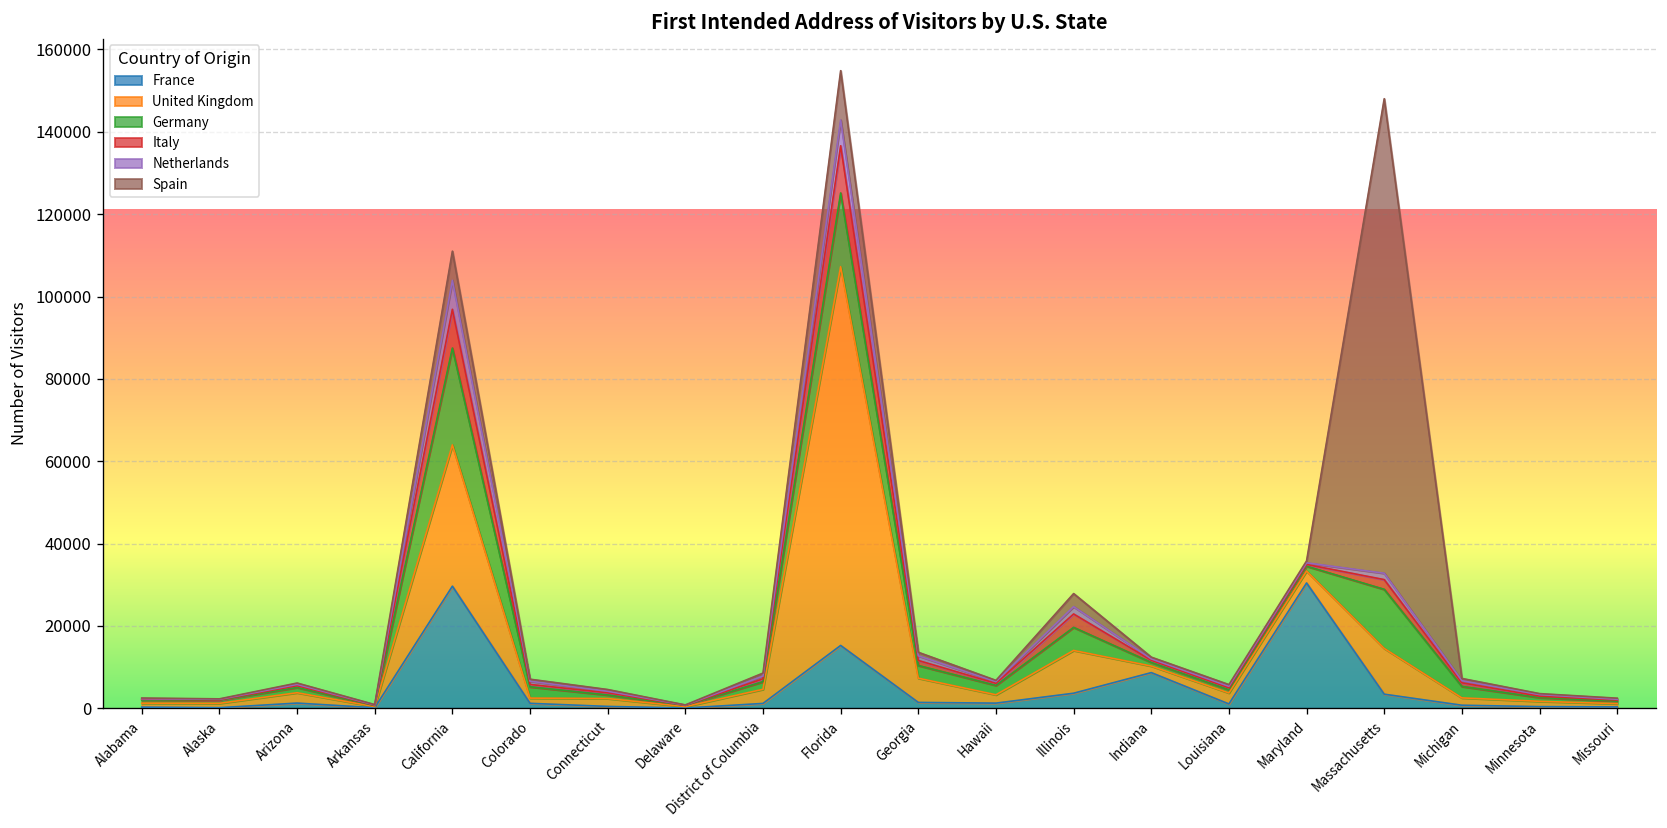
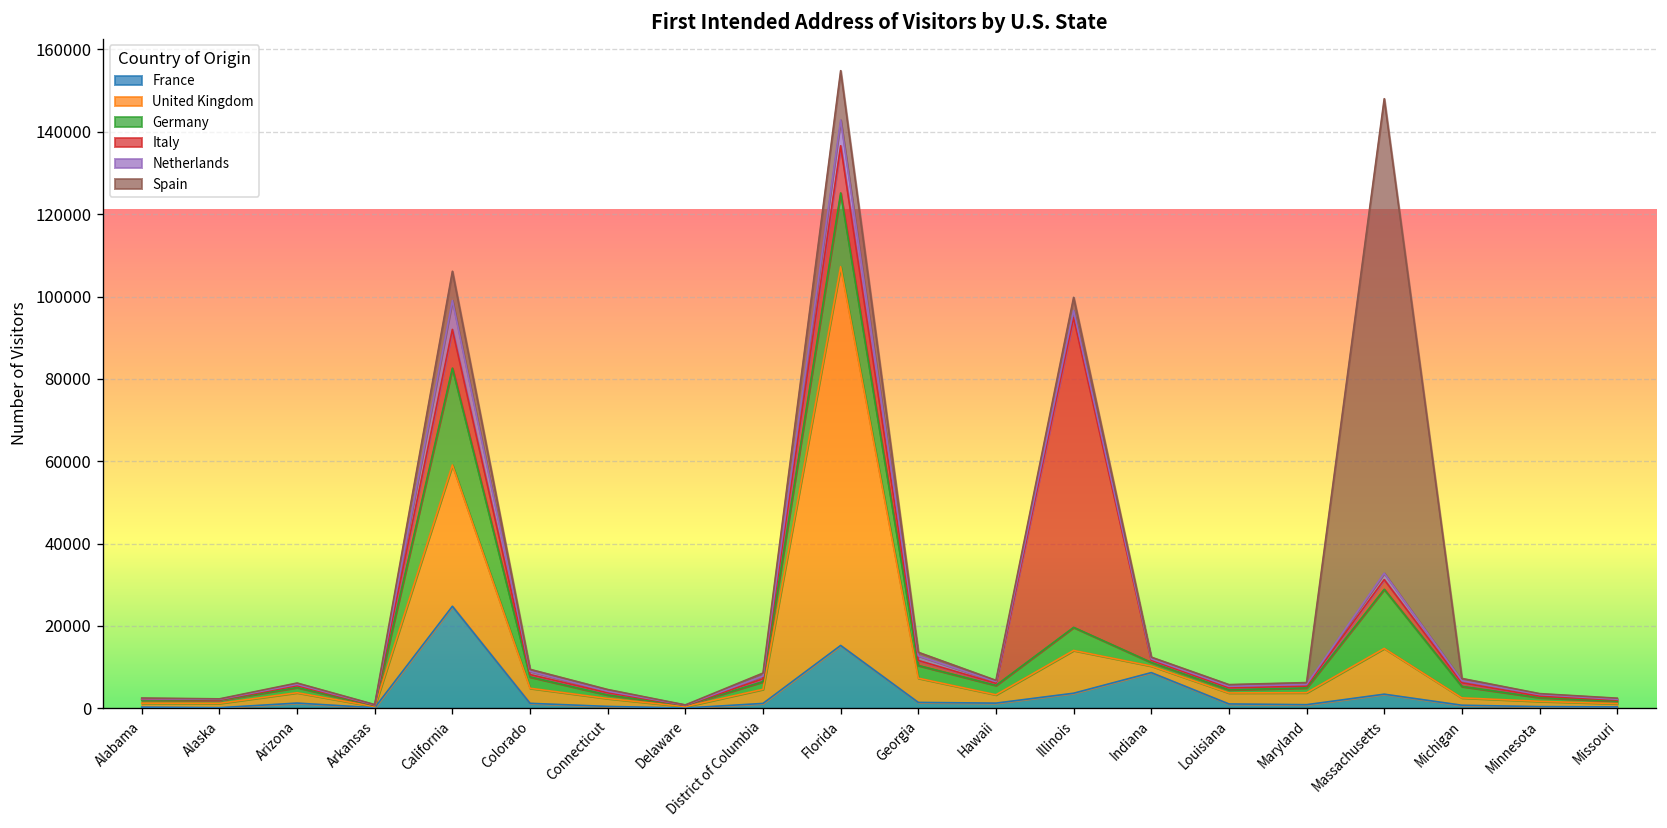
  {
    "France": {
      "Alabama": 0,
      "Alaska": 0,
      "Arizona": 1000,
-     "California": 30000,
+     "California": 25000,
      "Colorado": 1000,
      "Connecticut": 0,
      "District of Columbia": 1000,
      "Florida": 15000,
      "Georgia": 1000,
      "Hawaii": 1000,
      "Illinois": 4000,
      "Indiana": 9000,
      "Louisiana": 1000,
-     "Maryland": 30000,
+     "Maryland": 1000,
      "Massachusetts": 3000,
      "Michigan": 1000,
      "Minnesota": 0,
      "Missouri": 0
    },
    "United Kingdom": {
      "Alabama": 1000,
      "Arizona": 3000,
      "California": 34000,
-     "Colorado": 1000,
+     "Colorado": 4000,
      "Connecticut": 2000,
      "District of Columbia": 3000,
      "Florida": 92000,
      "Georgia": 6000,
      "Hawaii": 2000,
      "Illinois": 10000,
      "Indiana": 2000,
      "Louisiana": 3000,
      "Maryland": 3000,
      "Massachusetts": 11000,
      "Michigan": 2000,
      "Minnesota": 1000
    },
    "Germany": {
      "California": 24000,
      "Florida": 18000,
      "Georgia": 3000,
      "Illinois": 6000,
      "Massachusetts": 14000,
      "Michigan": 3000
    },
    "Italy": {
      "California": 9000,
      "Florida": 11000,
      "Georgia": 1000,
-     "Illinois": 3000,
+     "Illinois": 75000,
      "Massachusetts": 2000
    },
    "Netherlands": {
      "California": 7000,
      "Florida": 6000,
      "Georgia": 1000,
      "Illinois": 2000,
      "Massachusetts": 2000
    },
    "Spain": {
      "California": 7000,
      "Florida": 12000,
      "Georgia": 1000,
      "Illinois": 3000,
      "Massachusetts": 115000
    }
  }
